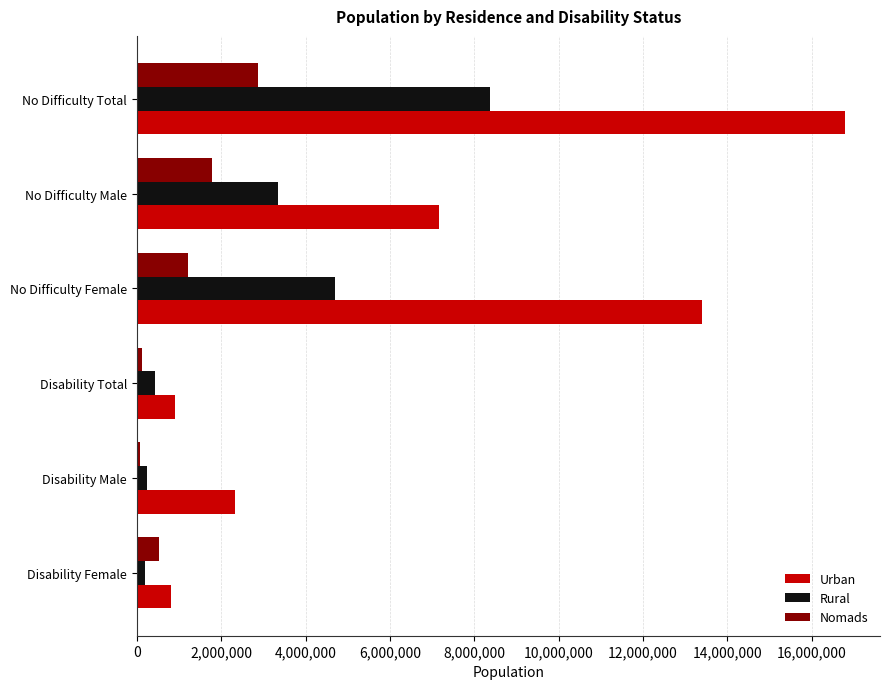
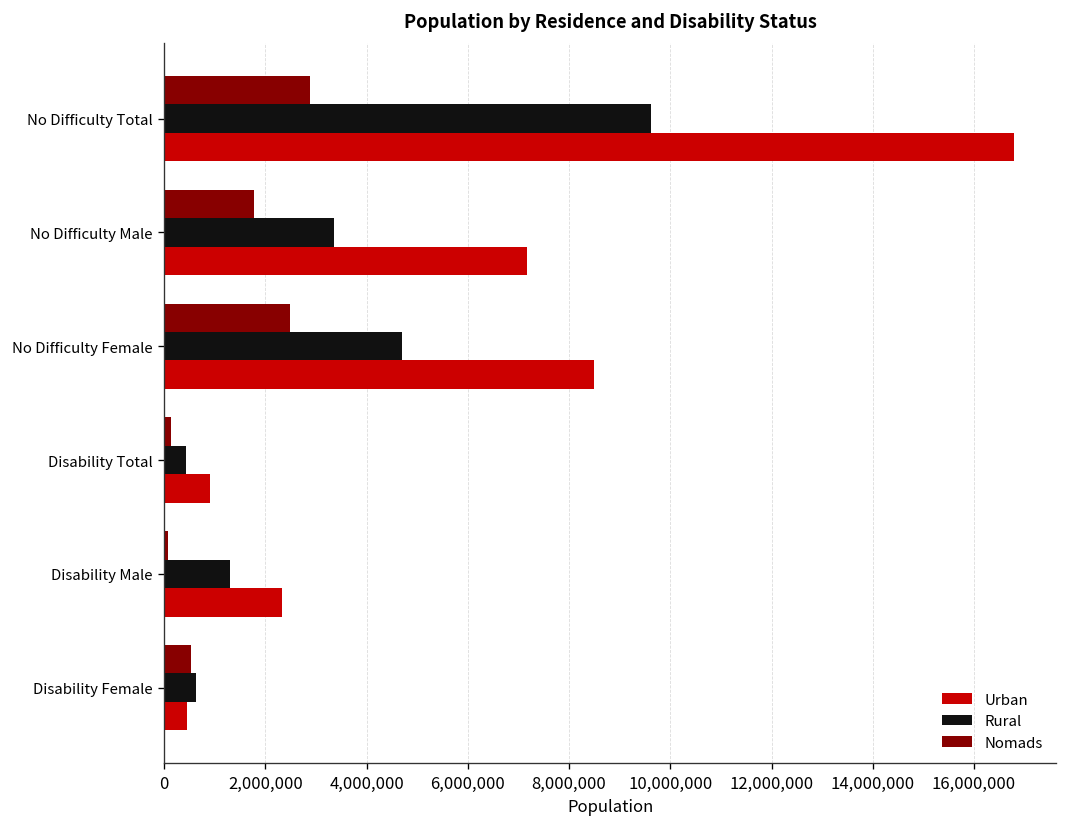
  {
    "Urban": {
      "No Difficulty Total": "16,800,000",
      "No Difficulty Male": "7,200,000",
-     "No Difficulty Female": "13,400,000",
+     "No Difficulty Female": "8,500,000",
      "Disability Total": "900,000",
      "Disability Male": "2,300,000",
-     "Disability Female": "800,000"
+     "Disability Female": "400,000"
    },
    "Rural": {
-     "No Difficulty Total": "8,400,000",
+     "No Difficulty Total": "9,600,000",
      "No Difficulty Male": "3,400,000",
      "No Difficulty Female": "4,700,000",
      "Disability Total": "400,000",
-     "Disability Male": "200,000",
-     "Disability Female": "200,000"
+     "Disability Male": "1,300,000",
+     "Disability Female": "600,000"
    },
    "Nomads": {
      "No Difficulty Total": "2,900,000",
      "No Difficulty Male": "1,800,000",
-     "No Difficulty Female": "1,200,000",
+     "No Difficulty Female": "2,500,000",
      "Disability Total": "100,000",
      "Disability Male": "100,000",
      "Disability Female": "500,000"
    }
  }
